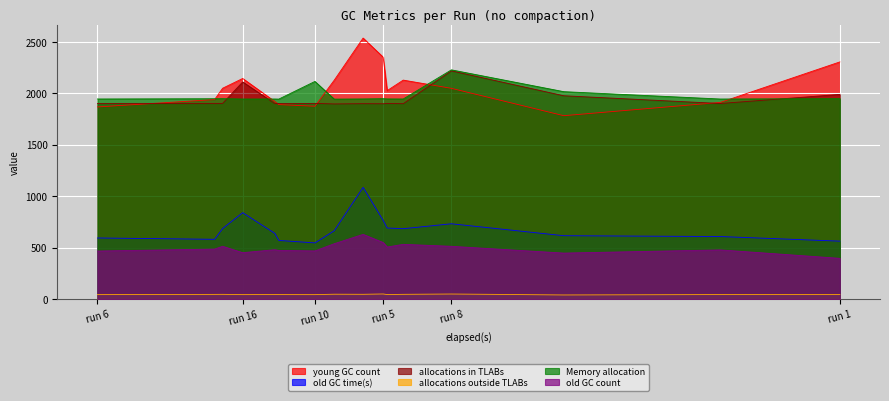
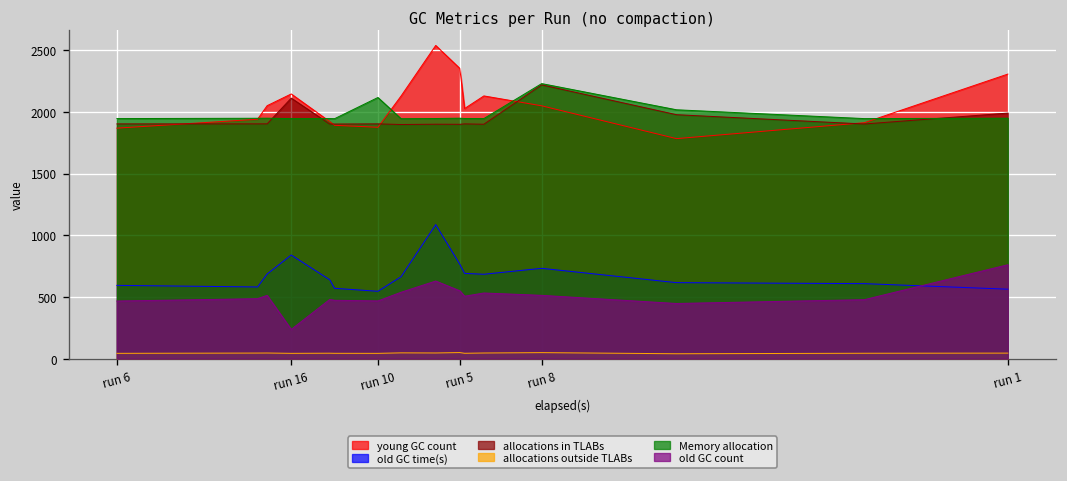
  {
    "young GC count": {
      "run 6": 1870,
      "run 16": 2150,
      "run 10": 1880,
      "run 5": 2350,
      "run 8": 2050,
      "run 1": 2310
    },
    "old GC time(s)": {
      "run 6": 590,
      "run 16": 840,
      "run 10": 550,
      "run 5": 770,
      "run 8": 730,
      "run 1": 560
    },
    "allocations in TLABs": {
      "run 6": 1900,
      "run 16": 2110,
      "run 10": 1900,
      "run 5": 1900,
      "run 1": 1990
    },
    "allocations outside TLABs": {
      "run 6": 40,
      "run 16": 40,
      "run 10": 40,
      "run 5": 50,
      "run 8": 50,
      "run 1": 50
    },
    "Memory allocation": {
      "run 6": 1950,
      "run 16": 1950,
      "run 10": 2120,
      "run 5": 1950,
      "run 1": 1950
    },
    "old GC count": {
      "run 6": 470,
-     "run 16": 450,
+     "run 16": 240,
      "run 10": 470,
      "run 5": 550,
      "run 8": 510,
-     "run 1": 400
+     "run 1": 760
    }
  }
